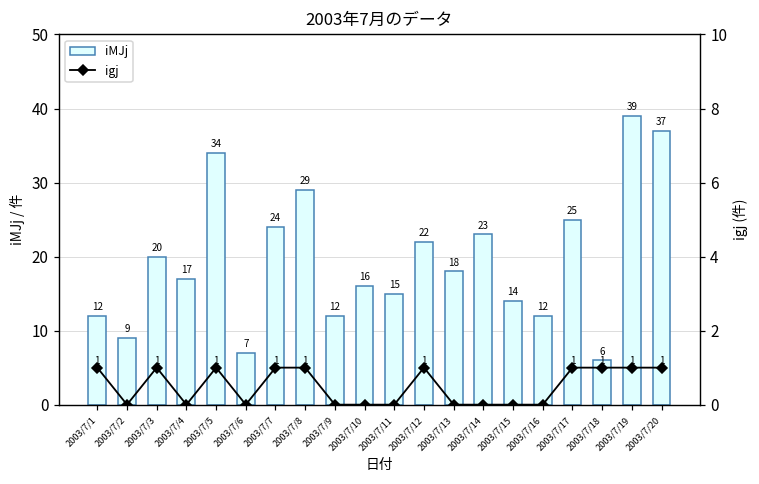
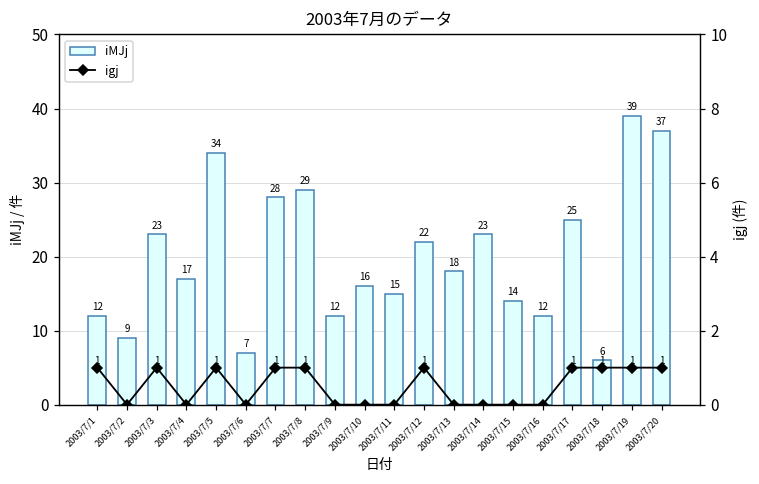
  {
    "iMJj": {
      "2003/7/1": 12,
      "2003/7/2": 9,
-     "2003/7/3": 20,
+     "2003/7/3": 23,
      "2003/7/4": 17,
      "2003/7/5": 34,
      "2003/7/6": 7,
-     "2003/7/7": 24,
+     "2003/7/7": 28,
      "2003/7/8": 29,
      "2003/7/9": 12,
      "2003/7/10": 16,
      "2003/7/11": 15,
      "2003/7/12": 22,
      "2003/7/13": 18,
      "2003/7/14": 23,
      "2003/7/15": 14,
      "2003/7/16": 12,
      "2003/7/17": 25,
      "2003/7/18": 6,
      "2003/7/19": 39,
      "2003/7/20": 37
    },
    "igj": {
      "2003/7/1": 1,
      "2003/7/3": 1,
      "2003/7/5": 1,
      "2003/7/7": 1,
      "2003/7/8": 1,
      "2003/7/12": 1,
      "2003/7/17": 1,
      "2003/7/18": 1,
      "2003/7/19": 1,
      "2003/7/20": 1
    }
  }
